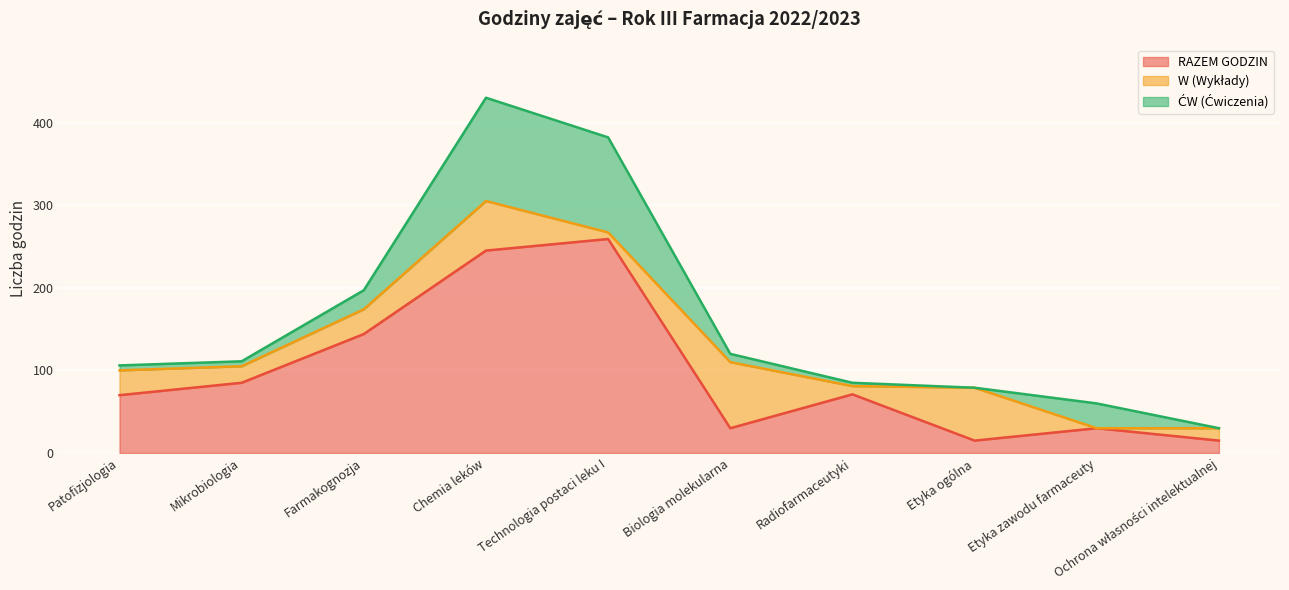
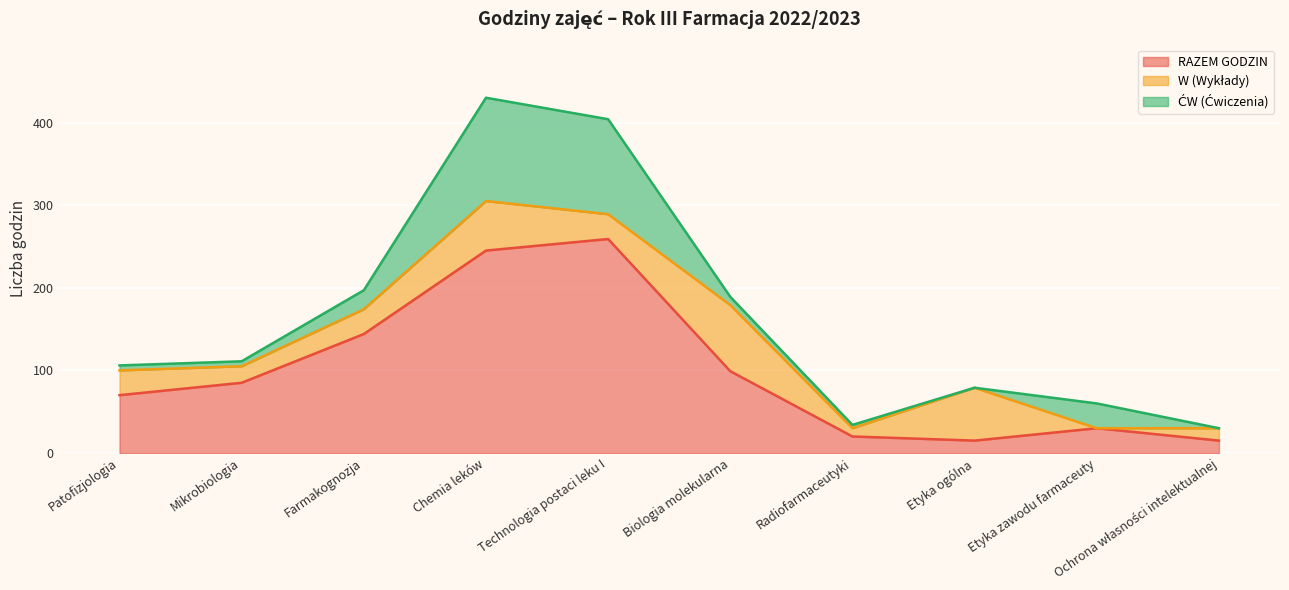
  {
    "RAZEM GODZIN": {
      "Patofizjologia": 70,
      "Mikrobiologia": 90,
      "Farmakognozja": 140,
      "Chemia leków": 250,
      "Technologia postaci leku I": 260,
-     "Biologia molekularna": 30,
-     "Radiofarmaceutyki": 70,
+     "Biologia molekularna": 100,
+     "Radiofarmaceutyki": 20,
      "Etyka ogólna": 20,
      "Ochrona własności intelektualnej": 20
    },
    "W (Wykłady)": {
      "Patofizjologia": 30,
      "Mikrobiologia": 20,
      "Farmakognozja": 30,
      "Chemia leków": 60,
-     "Technologia postaci leku I": 10,
+     "Technologia postaci leku I": 30,
      "Biologia molekularna": 80,
      "Radiofarmaceutyki": 10
    },
    "ĆW (Ćwiczenia)": {
      "Patofizjologia": 10,
      "Mikrobiologia": 10,
      "Farmakognozja": 20,
      "Chemia leków": 130,
      "Technologia postaci leku I": 120,
      "Biologia molekularna": 10,
      "Radiofarmaceutyki": 0,
      "Etyka zawodu farmaceuty": 30
    }
  }
